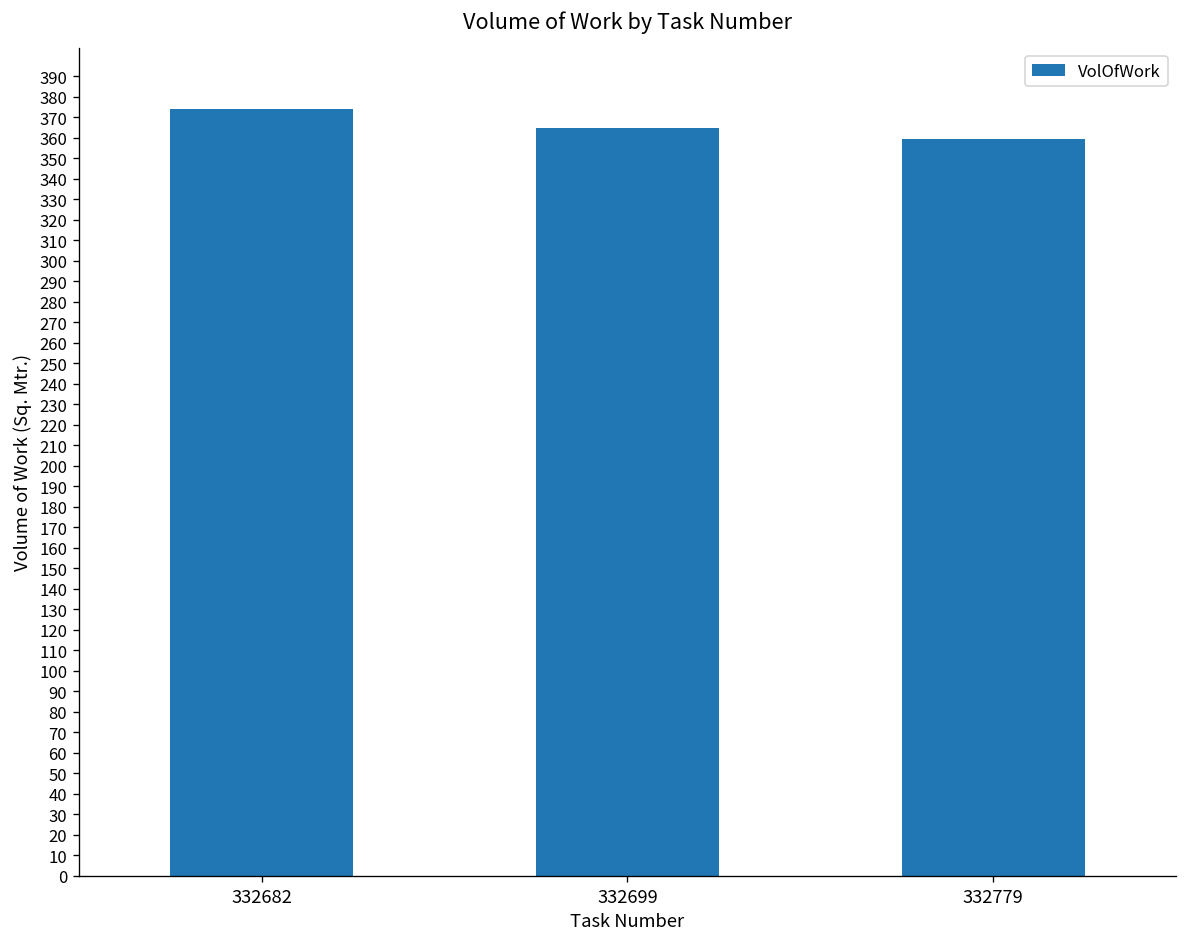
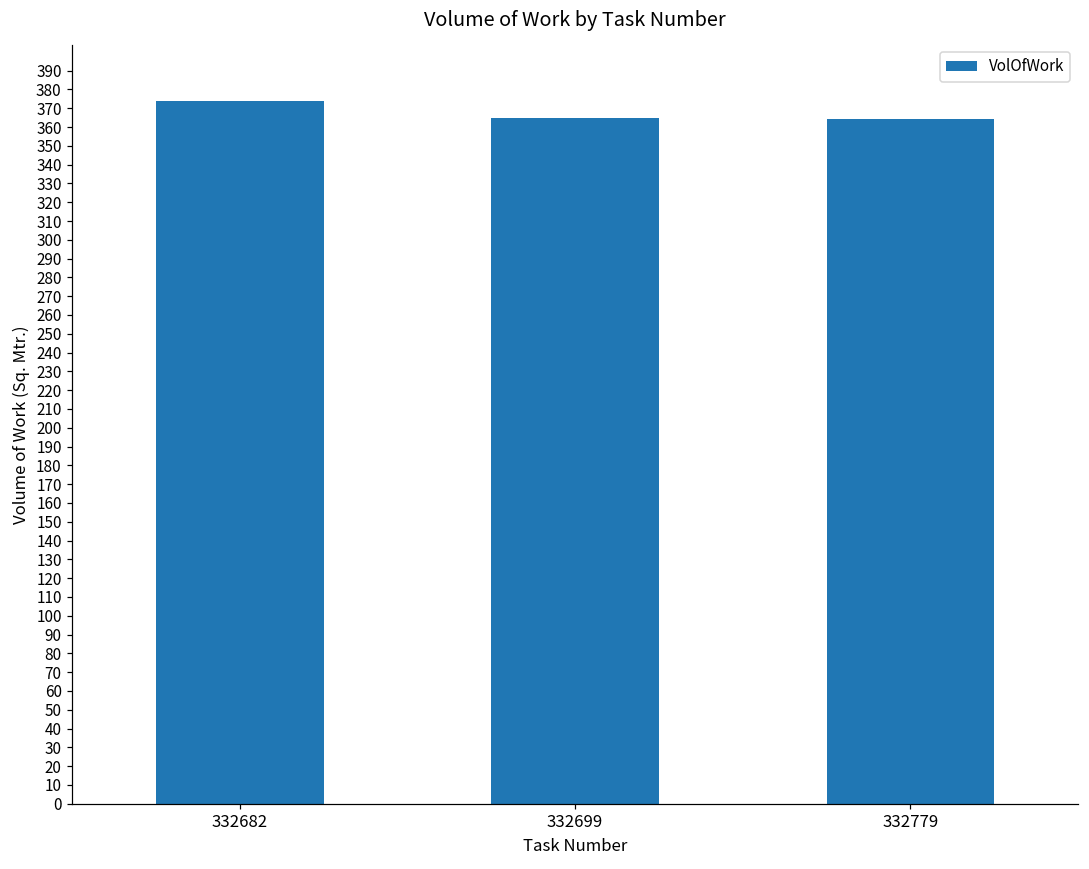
  {
    "332682": 374,
    "332699": 365,
-   "332779": 359
+   "332779": 364
  }
